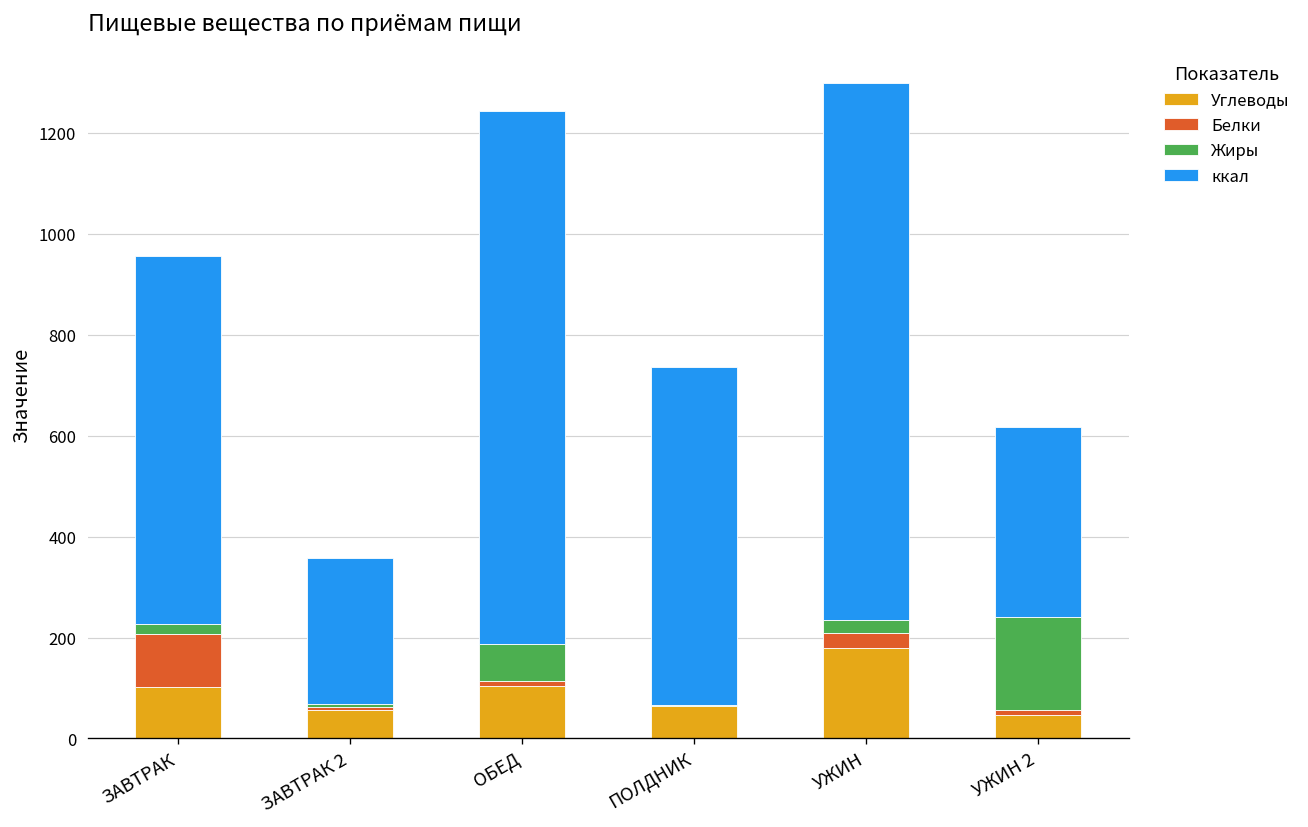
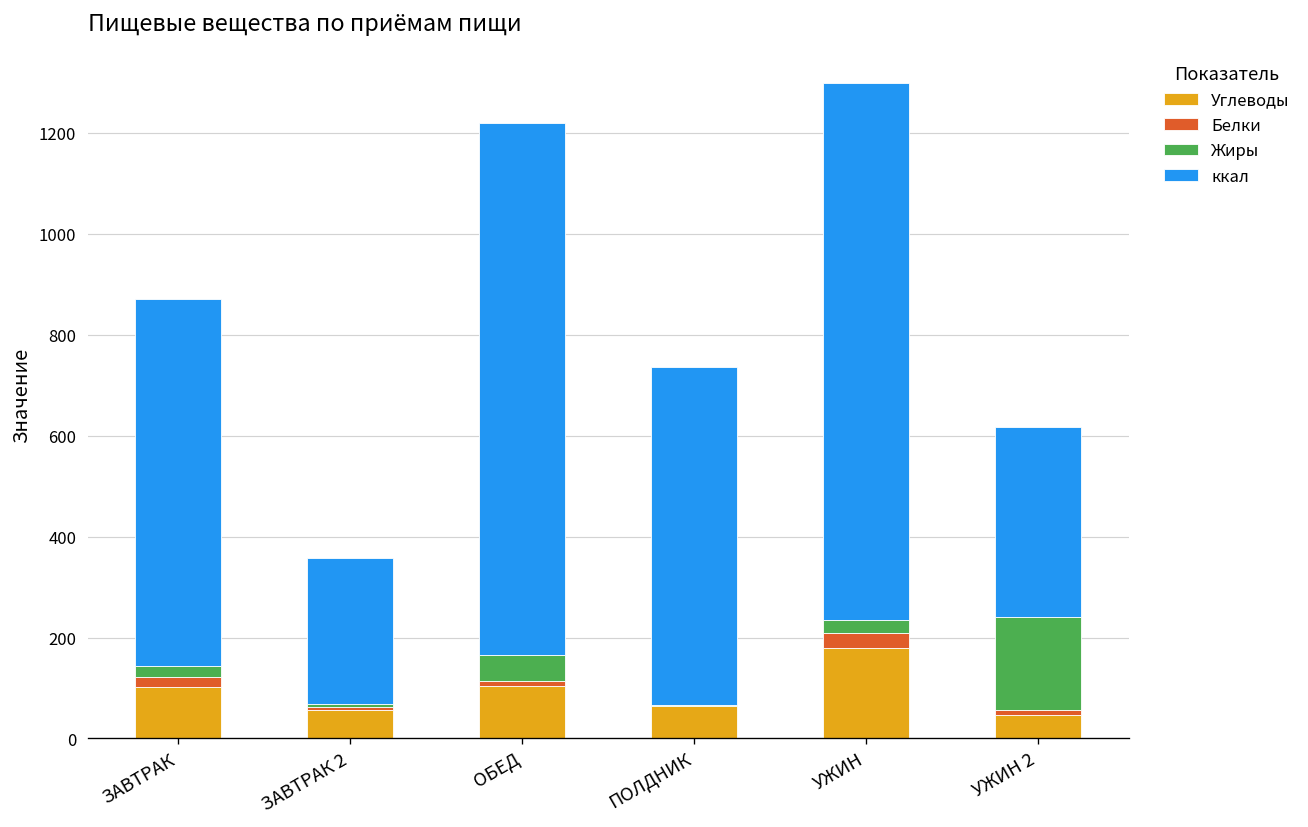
  {
    "Углеводы": {
      "ЗАВТРАК": 100,
      "ЗАВТРАК 2": 60,
      "ОБЕД": 100,
      "ПОЛДНИК": 60,
      "УЖИН": 180,
      "УЖИН 2": 50
    },
    "Белки": {
-     "ЗАВТРАК": 100,
+     "ЗАВТРАК": 20,
      "ОБЕД": 10,
      "УЖИН": 30,
      "УЖИН 2": 10
    },
    "Жиры": {
      "ЗАВТРАК": 20,
      "ЗАВТРАК 2": 10,
-     "ОБЕД": 70,
+     "ОБЕД": 50,
      "УЖИН": 30,
      "УЖИН 2": 180
    },
    "ккал": {
      "ЗАВТРАК": 730,
      "ЗАВТРАК 2": 290,
      "ОБЕД": 1050,
      "ПОЛДНИК": 670,
      "УЖИН": 1060,
      "УЖИН 2": 380
    }
  }
